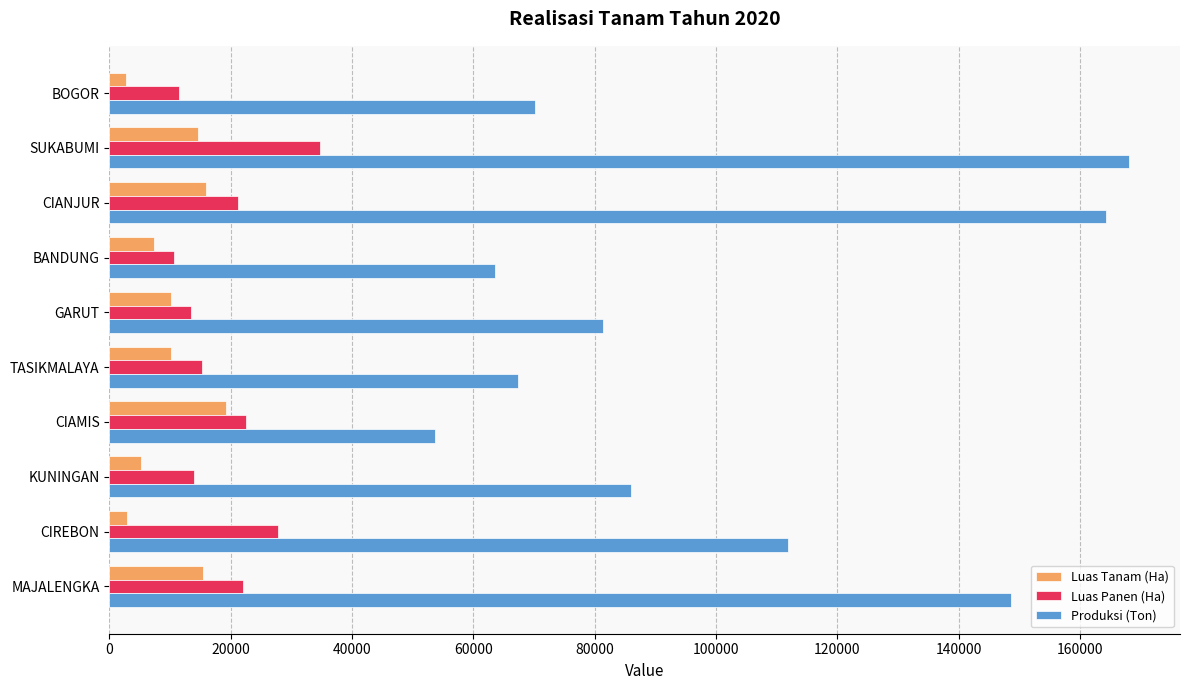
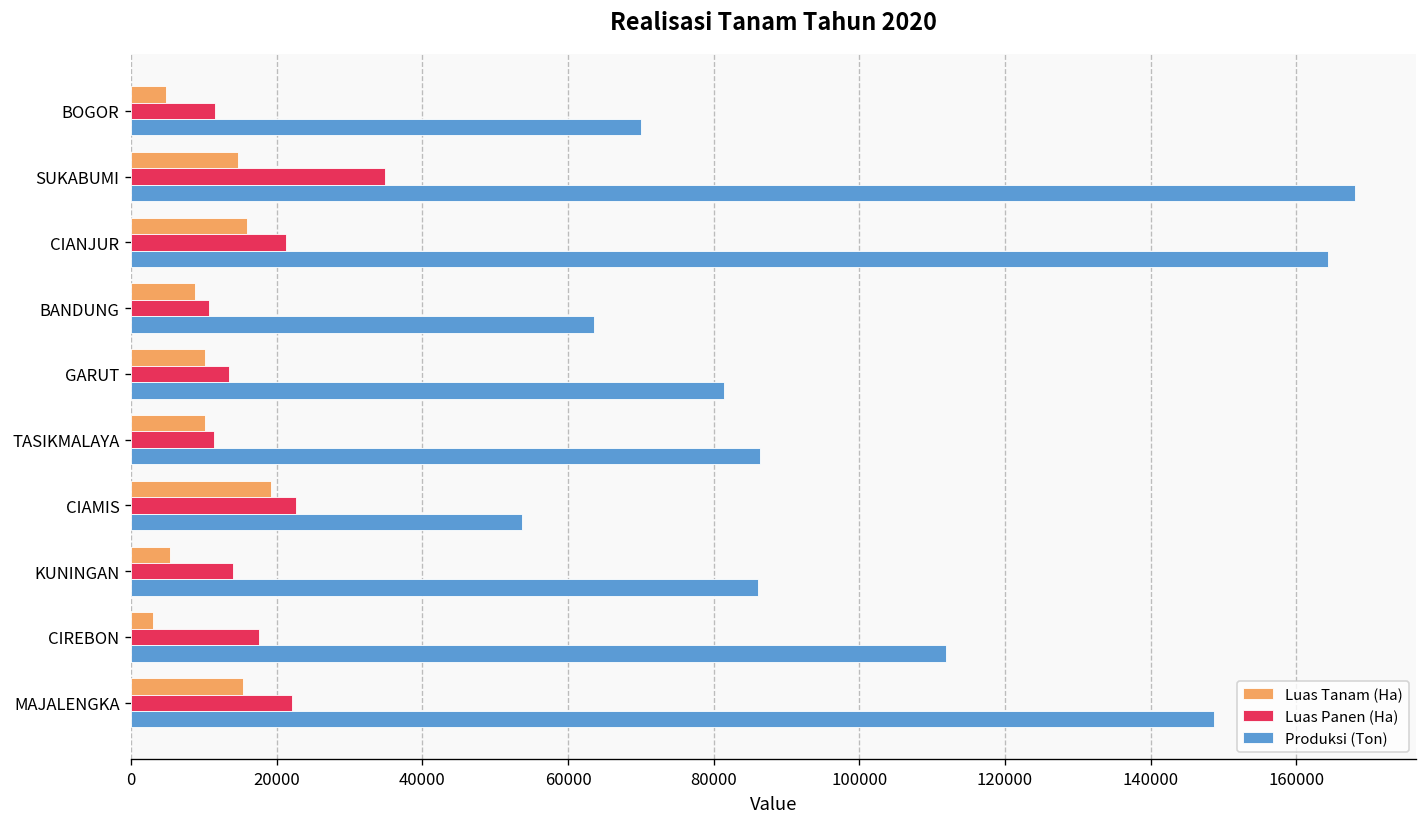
  {
    "Luas Tanam (Ha)": {
-     "BOGOR": 3000,
+     "BOGOR": 5000,
      "SUKABUMI": 15000,
      "CIANJUR": 16000,
-     "BANDUNG": 7000,
+     "BANDUNG": 9000,
      "GARUT": 10000,
      "TASIKMALAYA": 10000,
      "CIAMIS": 19000,
      "KUNINGAN": 5000,
      "CIREBON": 3000,
      "MAJALENGKA": 15000
    },
    "Luas Panen (Ha)": {
      "BOGOR": 11000,
      "SUKABUMI": 35000,
      "CIANJUR": 21000,
      "BANDUNG": 11000,
      "GARUT": 13000,
-     "TASIKMALAYA": 15000,
+     "TASIKMALAYA": 11000,
      "CIAMIS": 23000,
      "KUNINGAN": 14000,
-     "CIREBON": 28000,
+     "CIREBON": 18000,
      "MAJALENGKA": 22000
    },
    "Produksi (Ton)": {
      "BOGOR": 70000,
      "SUKABUMI": 168000,
      "CIANJUR": 164000,
      "BANDUNG": 63000,
      "GARUT": 81000,
-     "TASIKMALAYA": 67000,
+     "TASIKMALAYA": 86000,
      "CIAMIS": 54000,
      "KUNINGAN": 86000,
      "CIREBON": 112000,
      "MAJALENGKA": 149000
    }
  }
